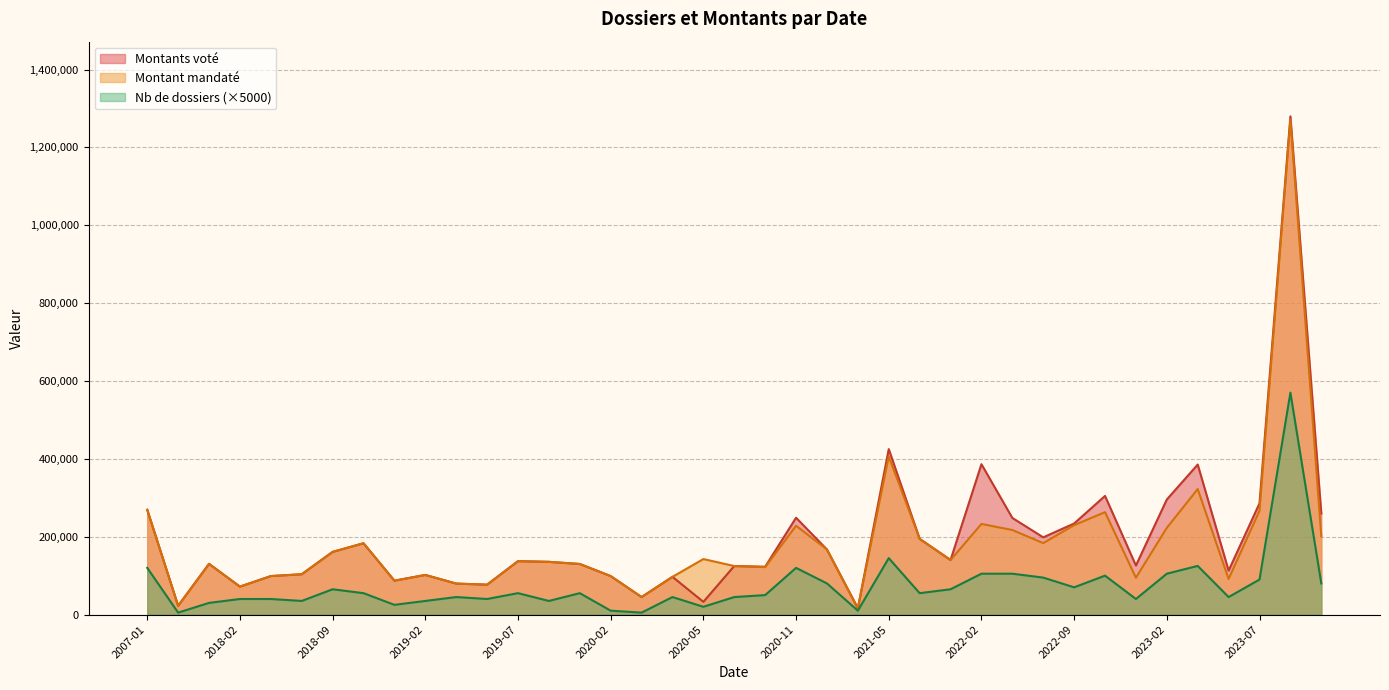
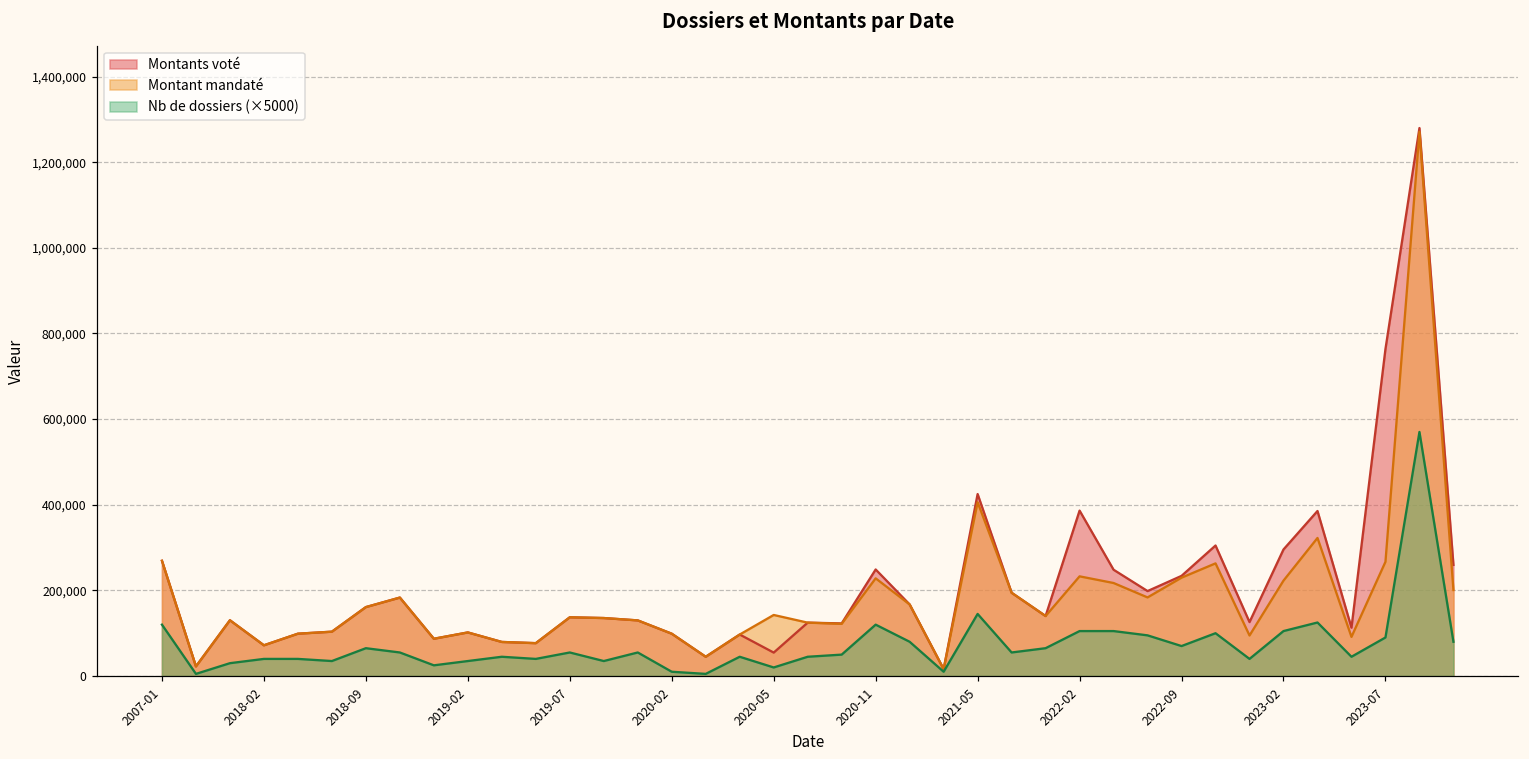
  {
    "Montants voté": {
-     "2020-05": "30,000",
+     "2020-05": "50,000",
      "2020-11": "250,000",
      "2021-05": "430,000",
      "2022-02": "390,000",
      "2023-02": "300,000",
-     "2023-07": "290,000"
+     "2023-07": "760,000"
    },
    "Montant mandaté": {
      "2020-05": "140,000",
      "2020-11": "230,000",
      "2021-05": "410,000",
      "2022-02": "230,000",
      "2023-02": "220,000",
      "2023-07": "270,000"
    },
    "Nb de dossiers (×5000)": {
      "2007-01": "120,000",
      "2018-02": "40,000",
      "2018-09": "70,000",
      "2019-02": "40,000",
      "2019-07": "60,000",
      "2020-02": "10,000",
      "2020-05": "20,000",
      "2020-11": "120,000",
      "2021-05": "150,000",
      "2022-02": "110,000",
      "2022-09": "70,000",
      "2023-02": "110,000",
      "2023-07": "90,000"
    }
  }
